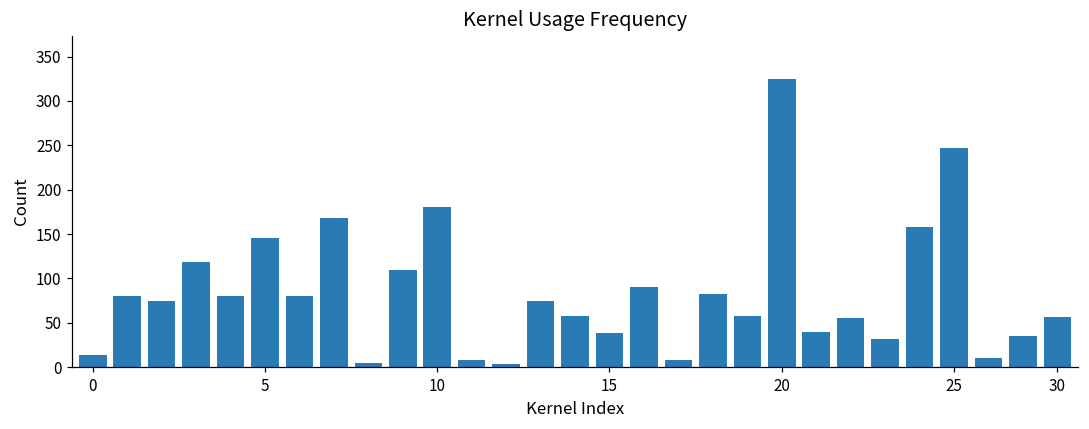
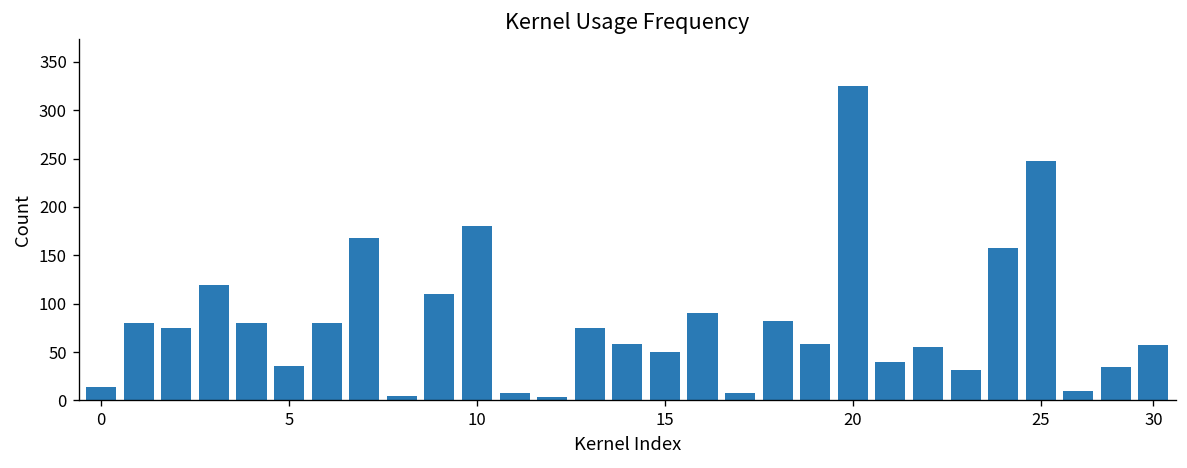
  {
    "0": 10,
-   "5": 150,
+   "5": 40,
    "10": 180,
-   "15": 40,
+   "15": 50,
    "20": 330,
    "25": 250,
    "30": 60
  }
